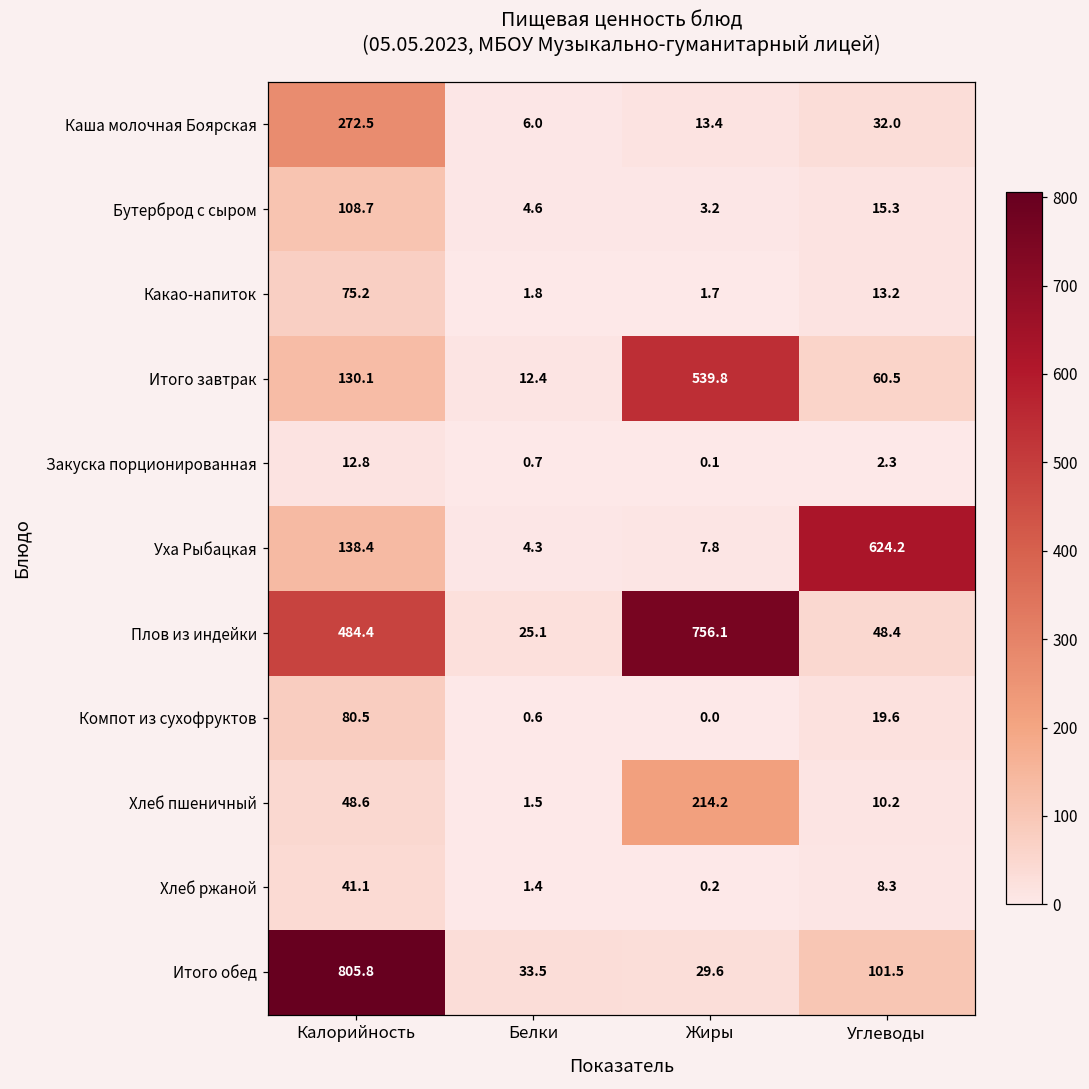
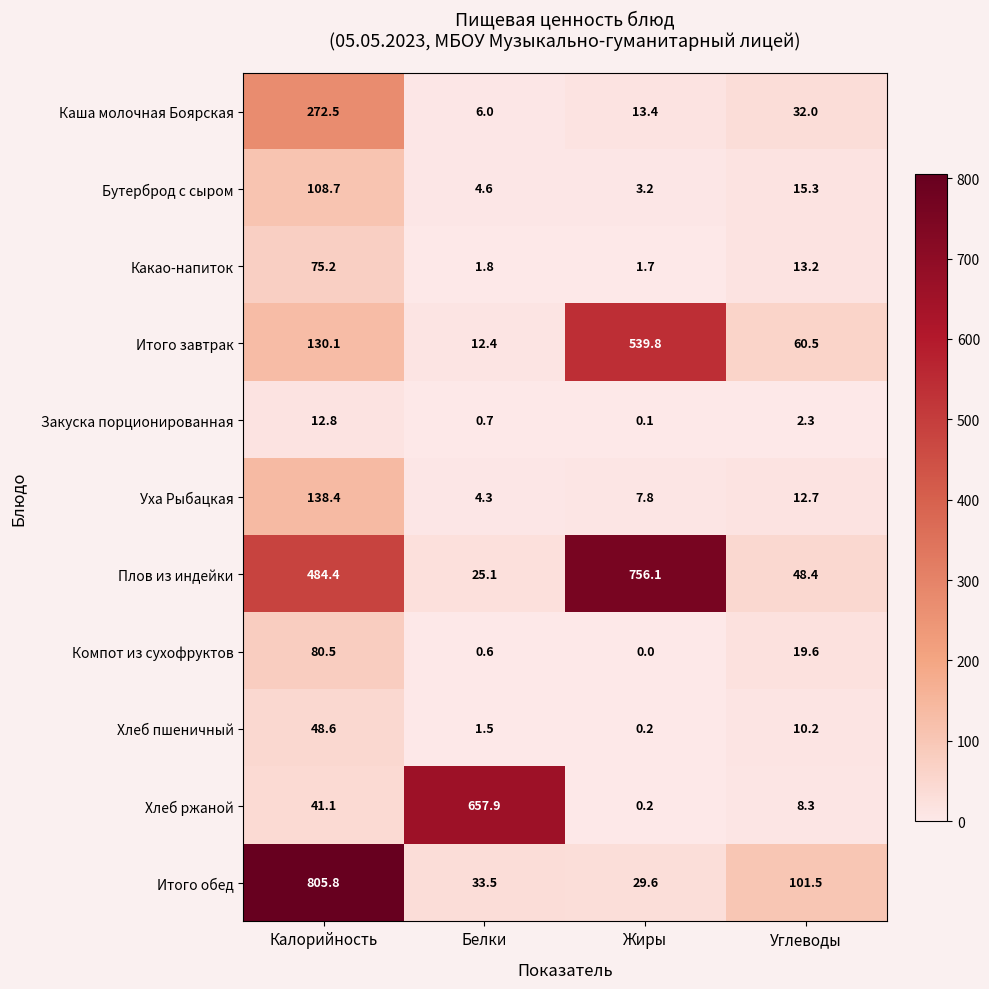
  {
    "Каша молочная Боярская": {
      "Калорийность": 272.5,
      "Белки": 6.0,
      "Жиры": 13.4,
      "Углеводы": 32.0
    },
    "Бутерброд с сыром": {
      "Калорийность": 108.7,
      "Белки": 4.6,
      "Жиры": 3.2,
      "Углеводы": 15.3
    },
    "Какао-напиток": {
      "Калорийность": 75.2,
      "Белки": 1.8,
      "Жиры": 1.7,
      "Углеводы": 13.2
    },
    "Итого завтрак": {
      "Калорийность": 130.1,
      "Белки": 12.4,
      "Жиры": 539.8,
      "Углеводы": 60.5
    },
    "Закуска порционированная": {
      "Калорийность": 12.8,
      "Белки": 0.7,
      "Жиры": 0.1,
      "Углеводы": 2.3
    },
    "Уха Рыбацкая": {
      "Калорийность": 138.4,
      "Белки": 4.3,
      "Жиры": 7.8,
-     "Углеводы": 624.2
+     "Углеводы": 12.7
    },
    "Плов из индейки": {
      "Калорийность": 484.4,
      "Белки": 25.1,
      "Жиры": 756.1,
      "Углеводы": 48.4
    },
    "Компот из сухофруктов": {
      "Калорийность": 80.5,
      "Белки": 0.6,
      "Жиры": 0.0,
      "Углеводы": 19.6
    },
    "Хлеб пшеничный": {
      "Калорийность": 48.6,
      "Белки": 1.5,
-     "Жиры": 214.2,
+     "Жиры": 0.2,
      "Углеводы": 10.2
    },
    "Хлеб ржаной": {
      "Калорийность": 41.1,
-     "Белки": 1.4,
+     "Белки": 657.9,
      "Жиры": 0.2,
      "Углеводы": 8.3
    },
    "Итого обед": {
      "Калорийность": 805.8,
      "Белки": 33.5,
      "Жиры": 29.6,
      "Углеводы": 101.5
    }
  }
